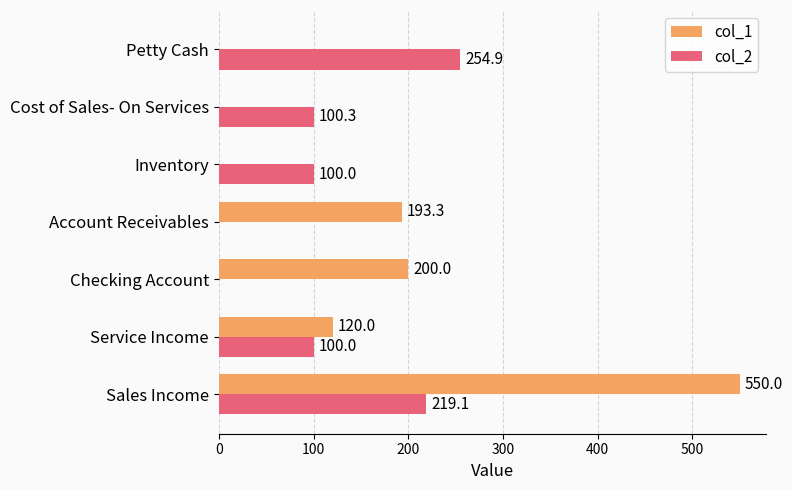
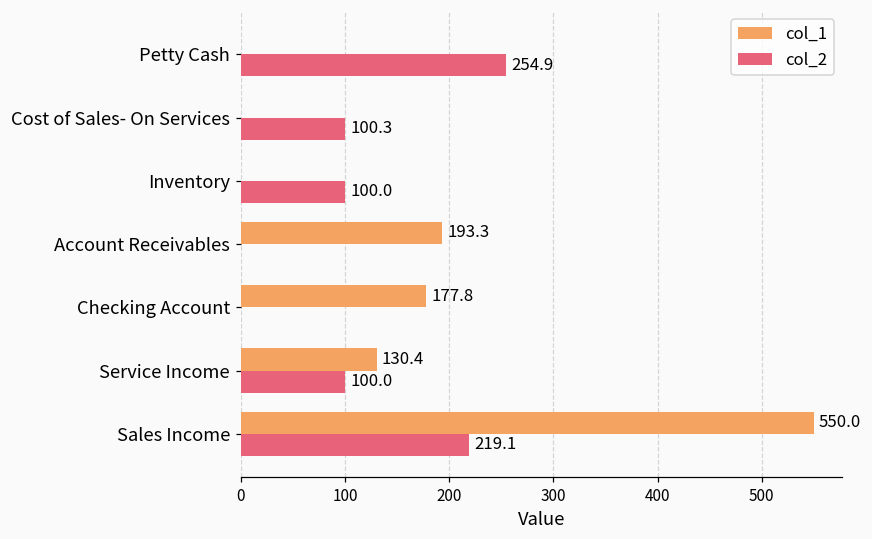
  {
    "col_1": {
      "Account Receivables": 193.3,
-     "Checking Account": 200.0,
-     "Service Income": 120.0,
+     "Checking Account": 177.8,
+     "Service Income": 130.4,
      "Sales Income": 550.0
    },
    "col_2": {
      "Petty Cash": 254.9,
      "Cost of Sales- On Services": 100.3,
      "Inventory": 100.0,
      "Service Income": 100.0,
      "Sales Income": 219.1
    }
  }
